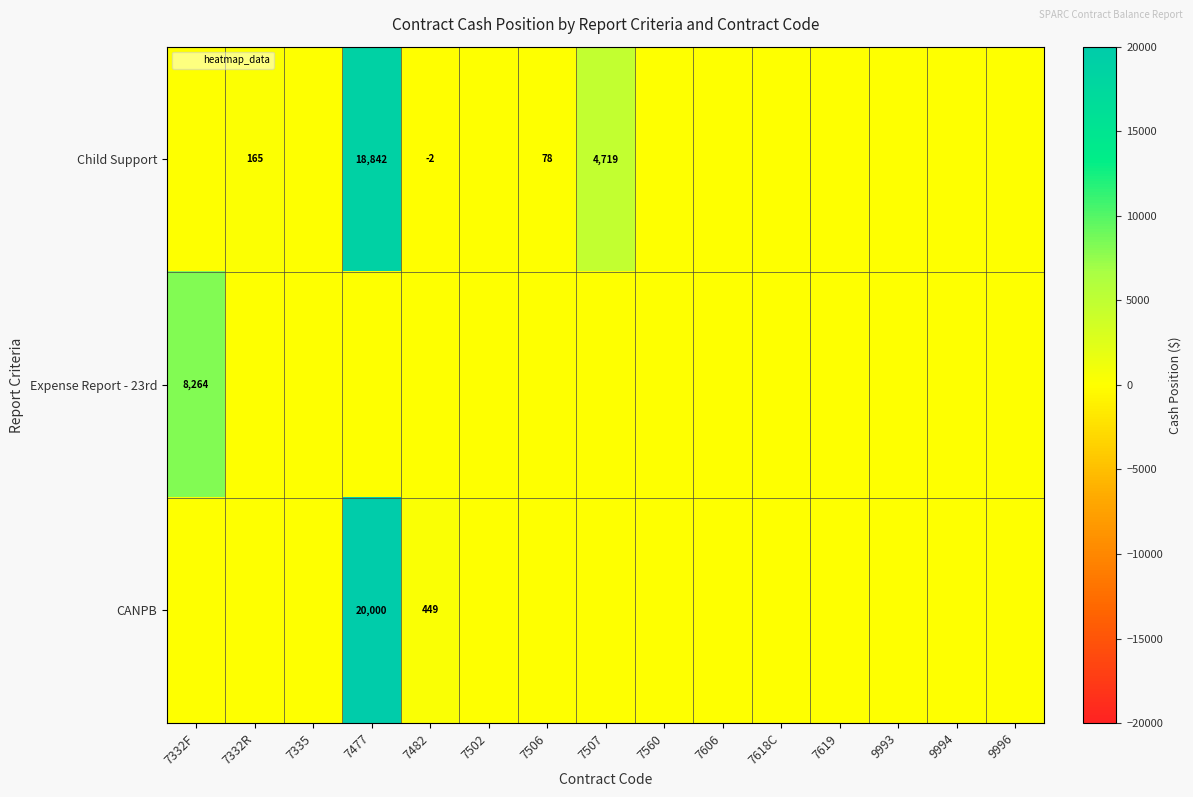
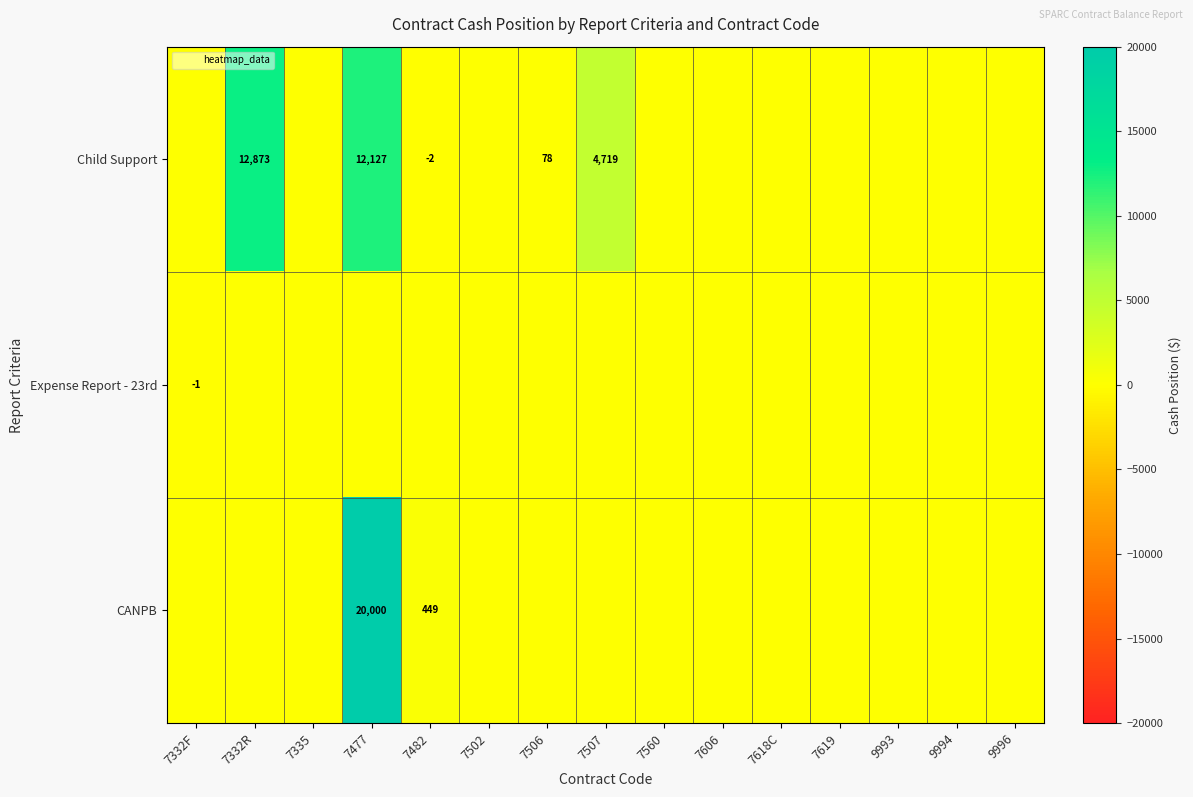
  {
    "Child Support": {
-     "7332R": "165",
-     "7477": "18,842",
+     "7332R": "12,873",
+     "7477": "12,127",
      "7482": "-2",
      "7506": "78",
      "7507": "4,719"
    },
    "Expense Report - 23rd": {
-     "7332F": "8,264"
+     "7332F": "-1"
    },
    "CANPB": {
      "7477": "20,000",
      "7482": "449"
    }
  }
